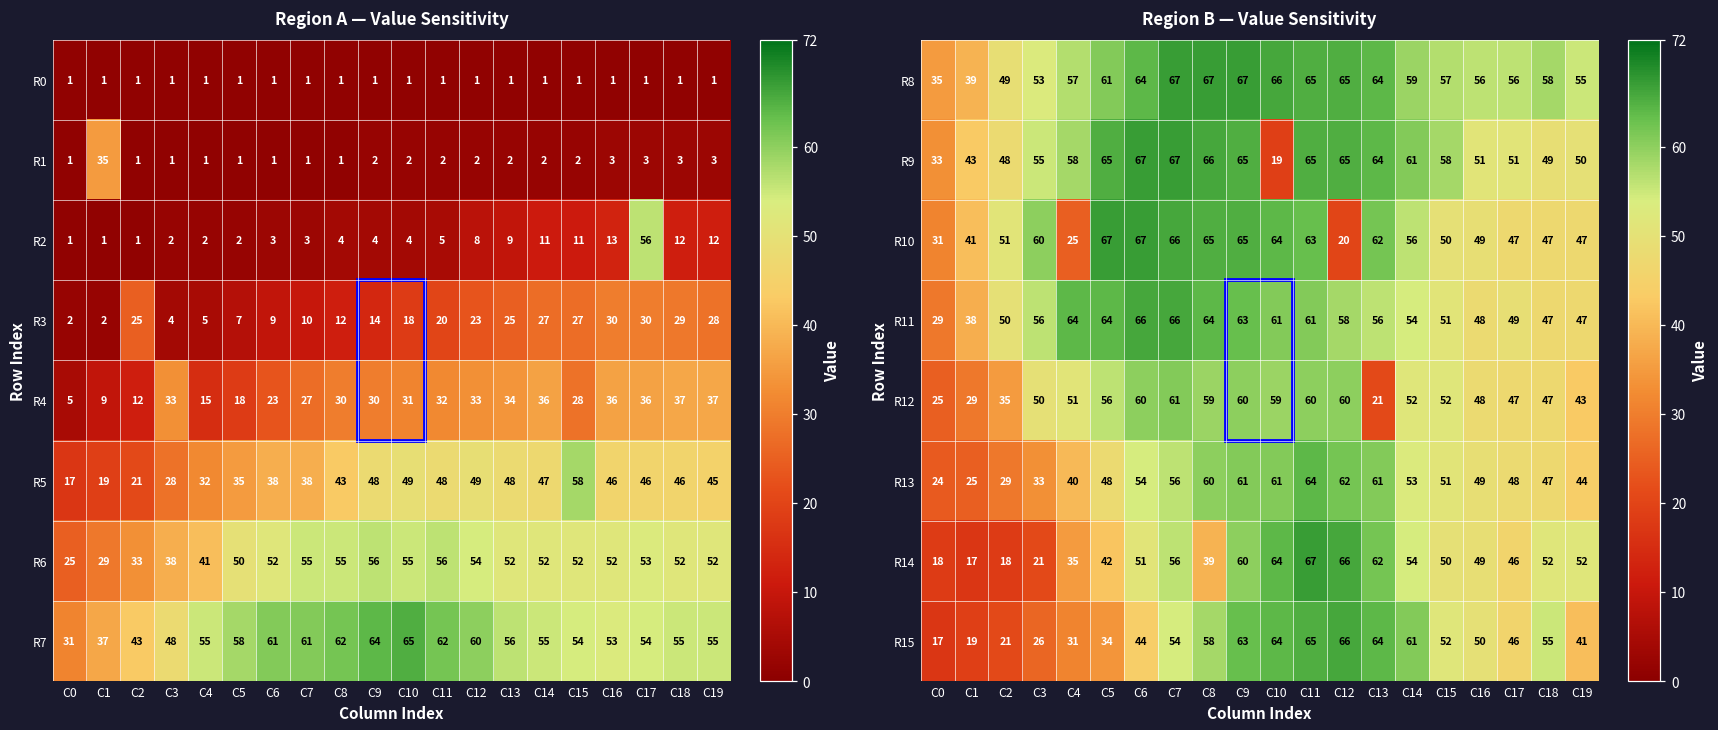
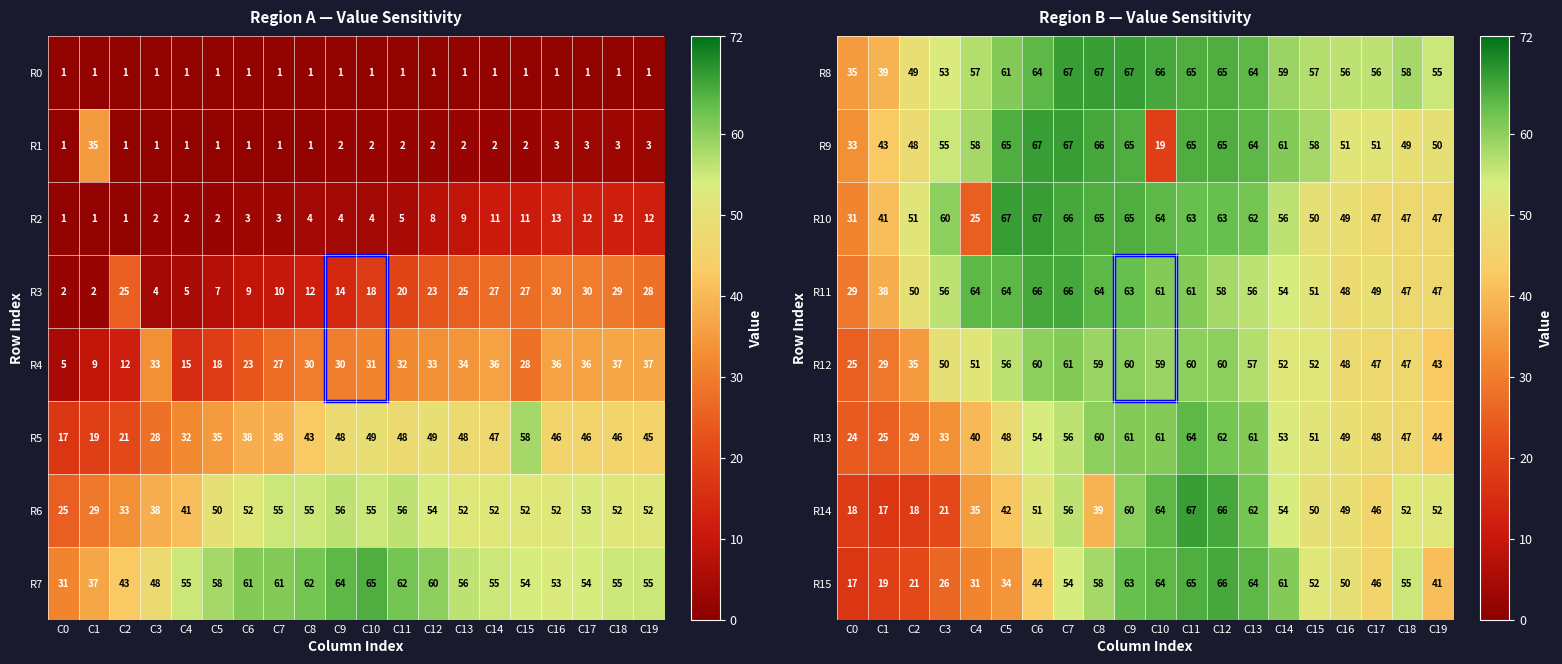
  {
    "Region A — Value Sensitivity": {
      "R2": {
        "C0": 1,
        "C1": 1,
        "C2": 1,
        "C3": 2,
        "C4": 2,
        "C5": 2,
        "C6": 3,
        "C7": 3,
        "C8": 4,
        "C9": 4,
        "C10": 4,
        "C11": 5,
        "C12": 8,
        "C13": 9,
        "C14": 11,
        "C15": 11,
        "C16": 13,
-       "C17": 56,
+       "C17": 12,
        "C18": 12,
        "C19": 12
      }
    },
    "Region B — Value Sensitivity": {
      "R10": {
        "C0": 31,
        "C1": 41,
        "C2": 51,
        "C3": 60,
        "C4": 25,
        "C5": 67,
        "C6": 67,
        "C7": 66,
        "C8": 65,
        "C9": 65,
        "C10": 64,
        "C11": 63,
-       "C12": 20,
+       "C12": 63,
        "C13": 62,
        "C14": 56,
        "C15": 50,
        "C16": 49,
        "C17": 47,
        "C18": 47,
        "C19": 47
      },
      "R12": {
        "C0": 25,
        "C1": 29,
        "C2": 35,
        "C3": 50,
        "C4": 51,
        "C5": 56,
        "C6": 60,
        "C7": 61,
        "C8": 59,
        "C9": 60,
        "C10": 59,
        "C11": 60,
        "C12": 60,
-       "C13": 21,
+       "C13": 57,
        "C14": 52,
        "C15": 52,
        "C16": 48,
        "C17": 47,
        "C18": 47,
        "C19": 43
      }
    }
  }
